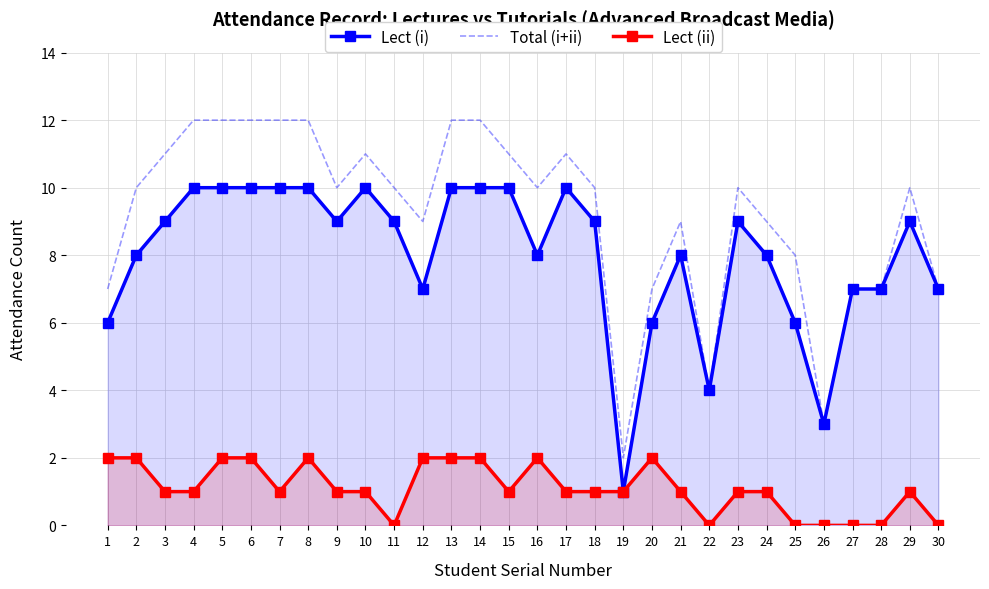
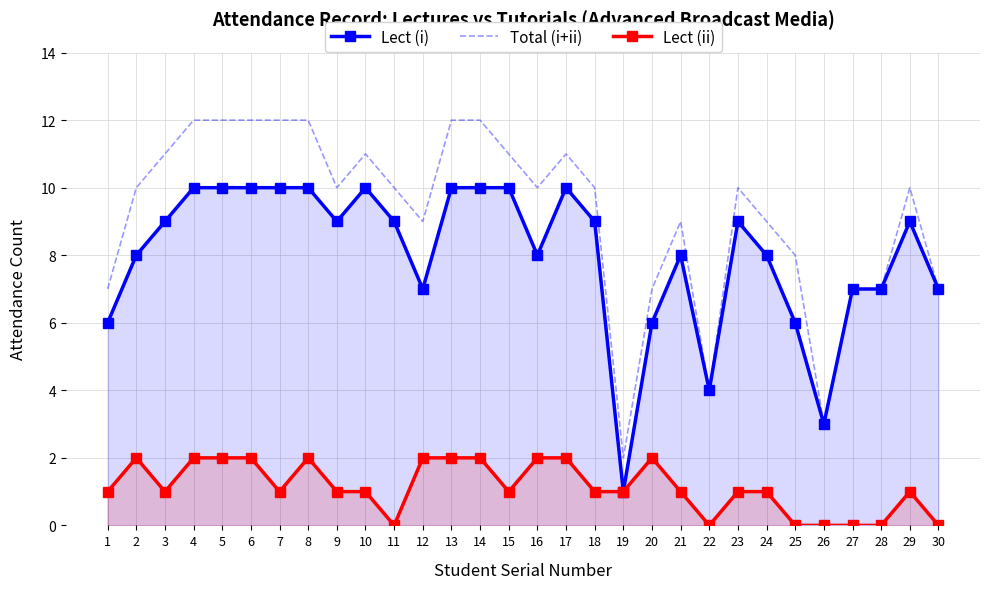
  {
    "Lect (ii)": {
-     "1": 2,
+     "1": 1,
      "2": 2,
      "3": 1,
-     "4": 1,
+     "4": 2,
      "5": 2,
      "6": 2,
      "7": 1,
      "8": 2,
      "9": 1,
      "10": 1,
      "11": 0,
      "12": 2,
      "13": 2,
      "14": 2,
      "15": 1,
      "16": 2,
-     "17": 1,
+     "17": 2,
      "18": 1,
      "20": 2,
      "21": 1,
      "22": 0,
      "23": 1,
      "24": 1,
      "25": 0,
      "26": 0,
      "27": 0,
      "28": 0,
      "29": 1,
      "30": 0
    }
  }
